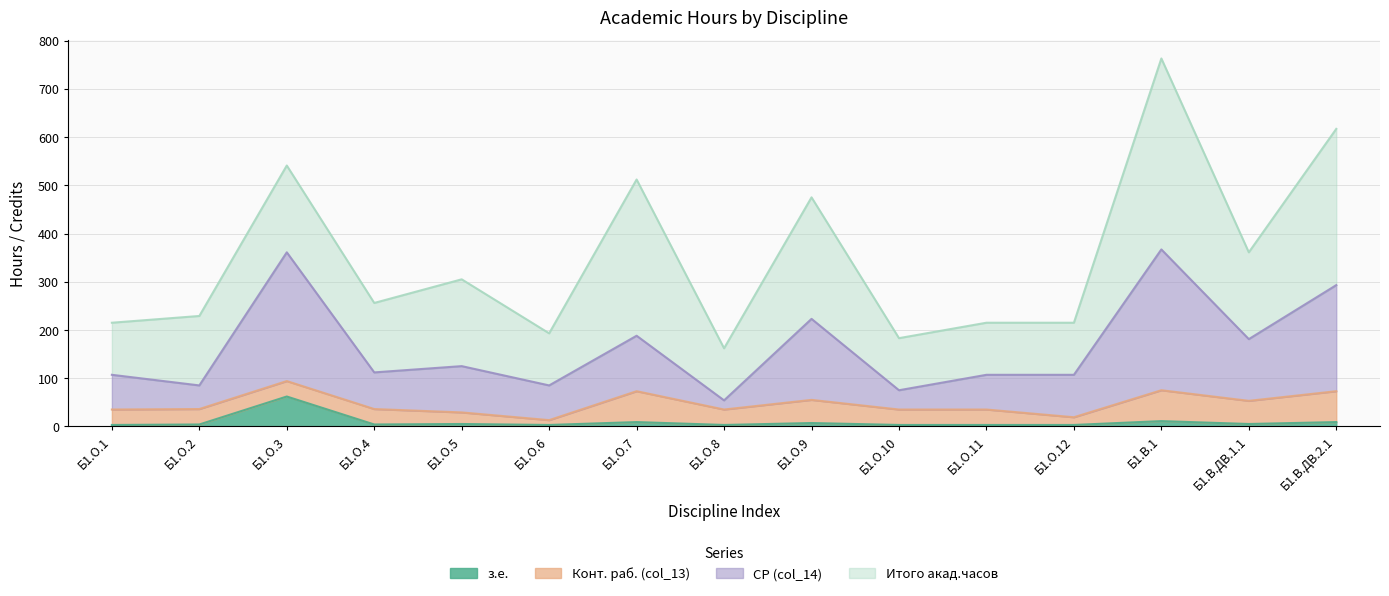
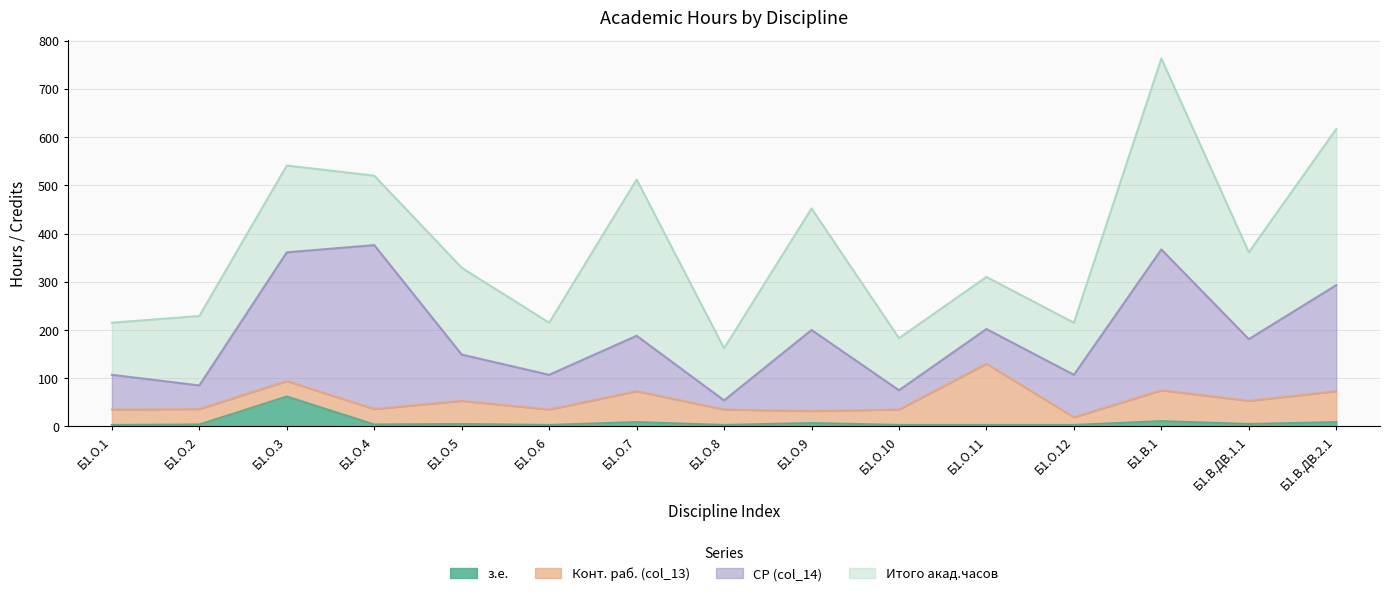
  {
    "з.е.": {
      "Б1.О.1": 0,
      "Б1.О.2": 0,
      "Б1.О.3": 60,
      "Б1.О.4": 0,
      "Б1.О.5": 10,
      "Б1.О.6": 0,
      "Б1.О.7": 10,
      "Б1.О.8": 0,
      "Б1.О.9": 10,
      "Б1.О.10": 0,
      "Б1.О.11": 0,
      "Б1.О.12": 0,
      "Б1.В.1": 10,
      "Б1.В.ДВ.1.1": 10,
      "Б1.В.ДВ.2.1": 10
    },
    "Конт. раб. (col_13)": {
      "Б1.О.1": 30,
      "Б1.О.2": 30,
      "Б1.О.3": 30,
      "Б1.О.4": 30,
-     "Б1.О.5": 20,
-     "Б1.О.6": 10,
+     "Б1.О.5": 50,
+     "Б1.О.6": 30,
      "Б1.О.7": 60,
      "Б1.О.8": 30,
-     "Б1.О.9": 50,
+     "Б1.О.9": 30,
      "Б1.О.10": 30,
-     "Б1.О.11": 30,
+     "Б1.О.11": 130,
      "Б1.О.12": 20,
      "Б1.В.1": 60,
      "Б1.В.ДВ.1.1": 50,
      "Б1.В.ДВ.2.1": 60
    },
    "СР (col_14)": {
      "Б1.О.1": 70,
      "Б1.О.2": 50,
      "Б1.О.3": 270,
-     "Б1.О.4": 80,
+     "Б1.О.4": 340,
      "Б1.О.5": 100,
      "Б1.О.6": 70,
      "Б1.О.7": 120,
      "Б1.О.8": 20,
      "Б1.О.9": 170,
      "Б1.О.10": 40,
      "Б1.О.11": 70,
      "Б1.О.12": 90,
      "Б1.В.1": 290,
      "Б1.В.ДВ.1.1": 130,
      "Б1.В.ДВ.2.1": 220
    },
    "Итого акад.часов": {
      "Б1.О.1": 110,
      "Б1.О.2": 140,
      "Б1.О.3": 180,
      "Б1.О.4": 140,
      "Б1.О.5": 180,
      "Б1.О.6": 110,
      "Б1.О.7": 320,
      "Б1.О.8": 110,
      "Б1.О.9": 250,
      "Б1.О.10": 110,
      "Б1.О.11": 110,
      "Б1.О.12": 110,
      "Б1.В.1": 400,
      "Б1.В.ДВ.1.1": 180,
      "Б1.В.ДВ.2.1": 320
    }
  }
